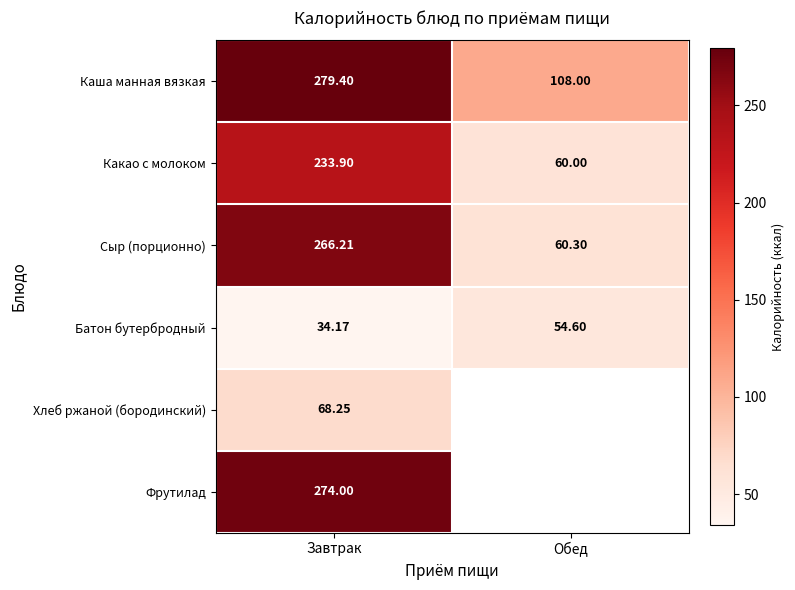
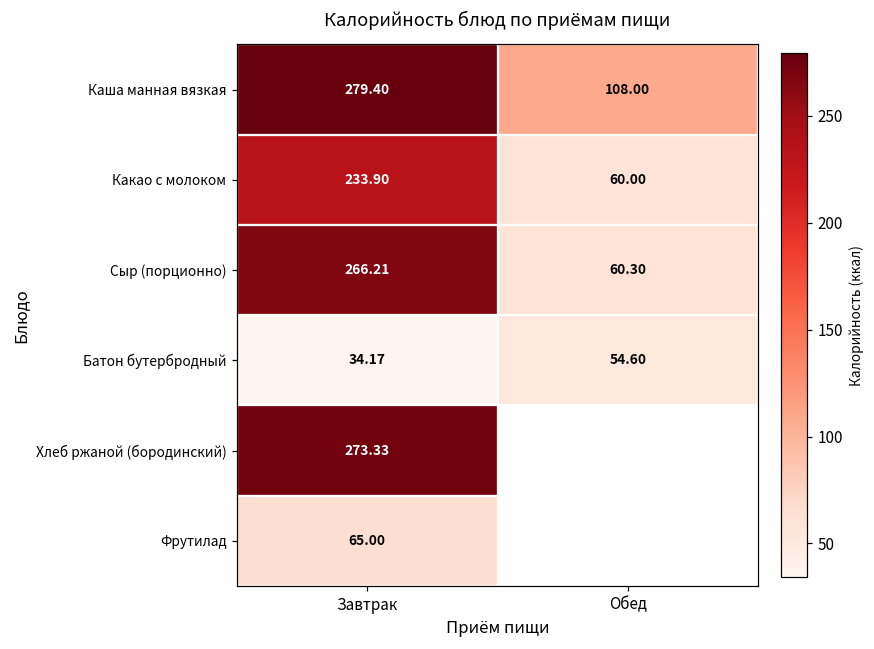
  {
    "Каша манная вязкая": {
      "Завтрак": 279.40,
      "Обед": 108.00
    },
    "Какао с молоком": {
      "Завтрак": 233.90,
      "Обед": 60.00
    },
    "Сыр (порционно)": {
      "Завтрак": 266.21,
      "Обед": 60.30
    },
    "Батон бутербродный": {
      "Завтрак": 34.17,
      "Обед": 54.60
    },
    "Хлеб ржаной (бородинский)": {
-     "Завтрак": 68.25
+     "Завтрак": 273.33
    },
    "Фрутилад": {
-     "Завтрак": 274.00
+     "Завтрак": 65.00
    }
  }
